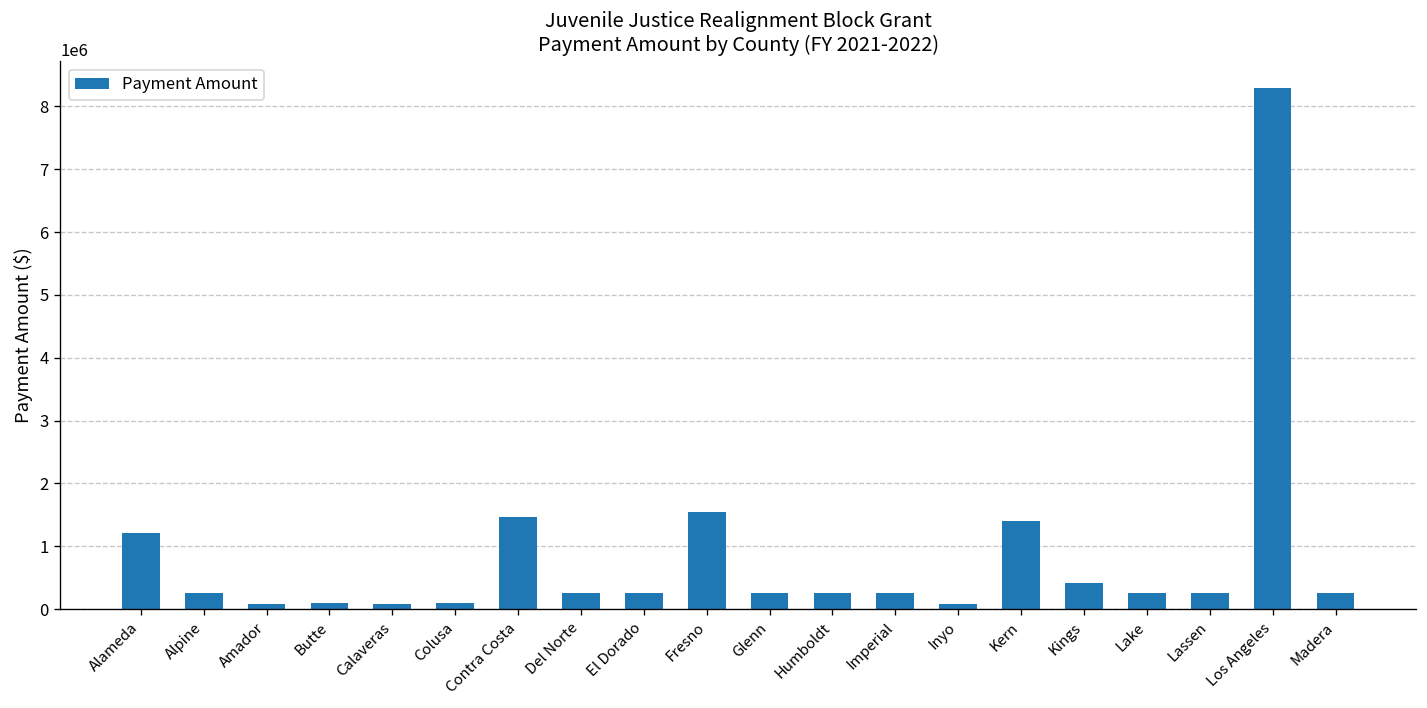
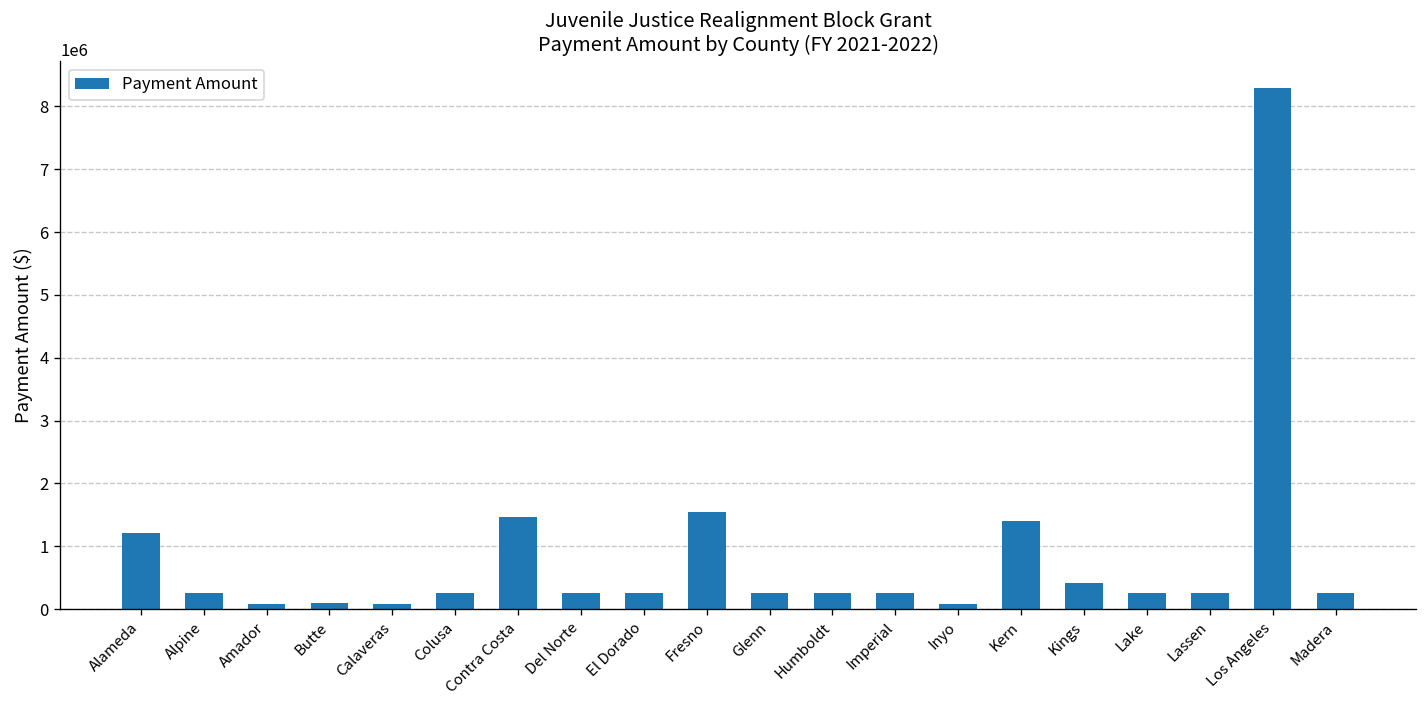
  {
    "Alameda": 1200000,
    "Alpine": 300000,
    "Amador": 100000,
    "Butte": 100000,
    "Calaveras": 100000,
-   "Colusa": 100000,
+   "Colusa": 300000,
    "Contra Costa": 1500000,
    "Del Norte": 300000,
    "El Dorado": 300000,
    "Fresno": 1500000,
    "Glenn": 300000,
    "Humboldt": 300000,
    "Imperial": 300000,
    "Inyo": 100000,
    "Kern": 1400000,
    "Kings": 400000,
    "Lake": 300000,
    "Lassen": 300000,
    "Los Angeles": 8300000,
    "Madera": 300000
  }
